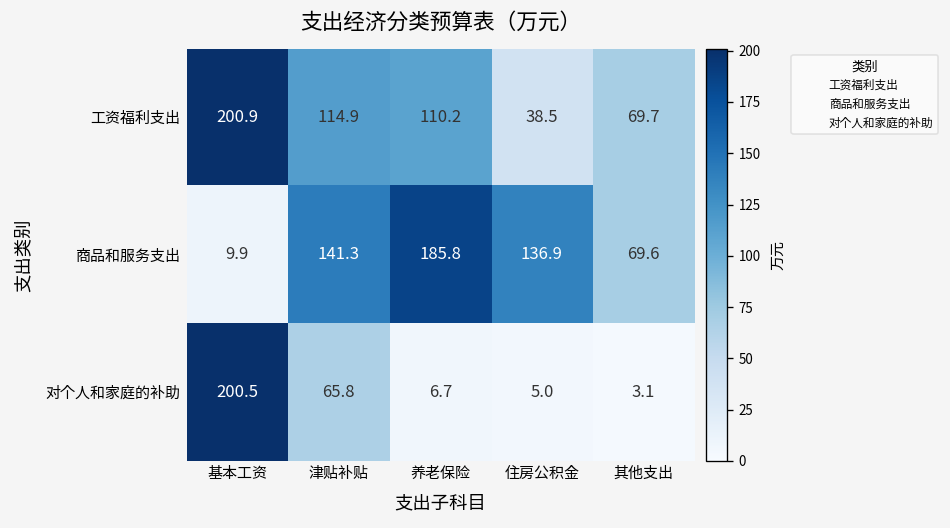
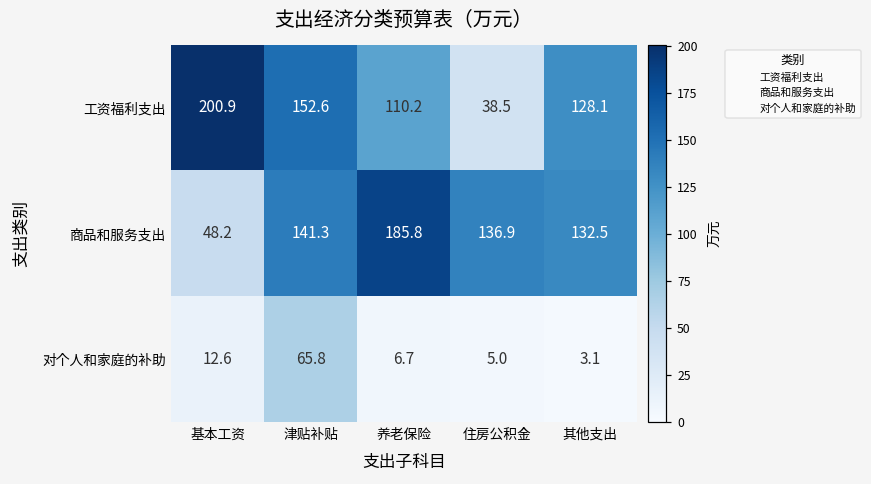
  {
    "工资福利支出": {
      "基本工资": 200.9,
-     "津贴补贴": 114.9,
+     "津贴补贴": 152.6,
      "养老保险": 110.2,
      "住房公积金": 38.5,
-     "其他支出": 69.7
+     "其他支出": 128.1
    },
    "商品和服务支出": {
-     "基本工资": 9.9,
+     "基本工资": 48.2,
      "津贴补贴": 141.3,
      "养老保险": 185.8,
      "住房公积金": 136.9,
-     "其他支出": 69.6
+     "其他支出": 132.5
    },
    "对个人和家庭的补助": {
-     "基本工资": 200.5,
+     "基本工资": 12.6,
      "津贴补贴": 65.8,
      "养老保险": 6.7,
      "住房公积金": 5.0,
      "其他支出": 3.1
    }
  }
